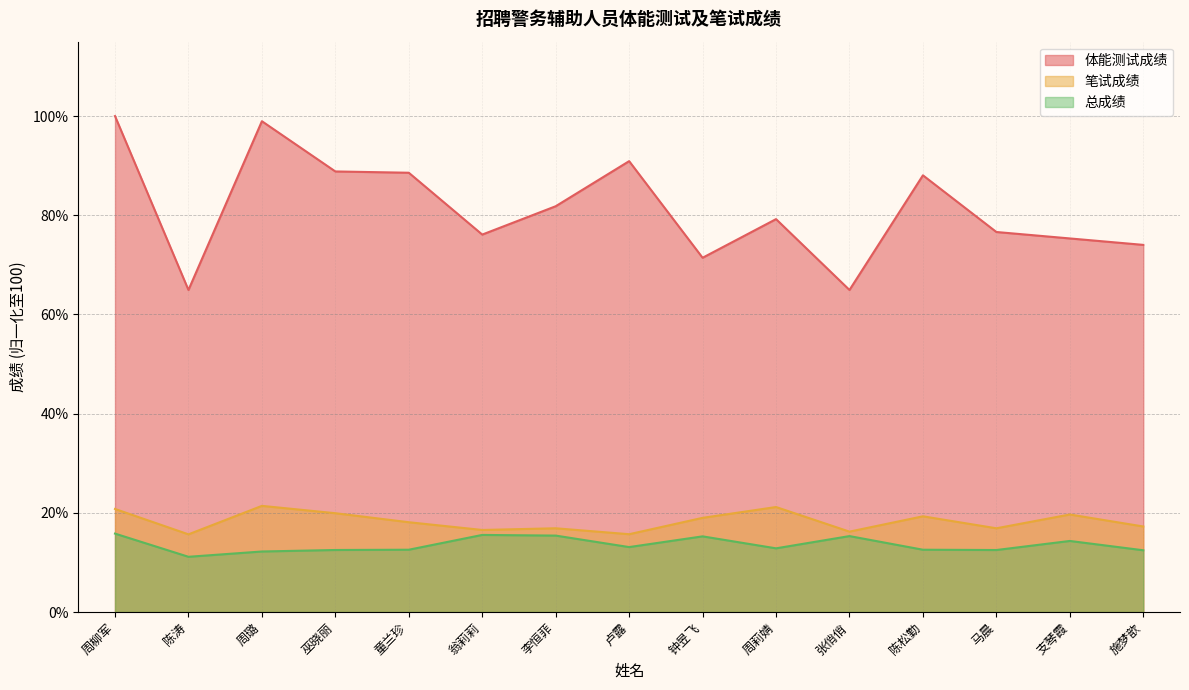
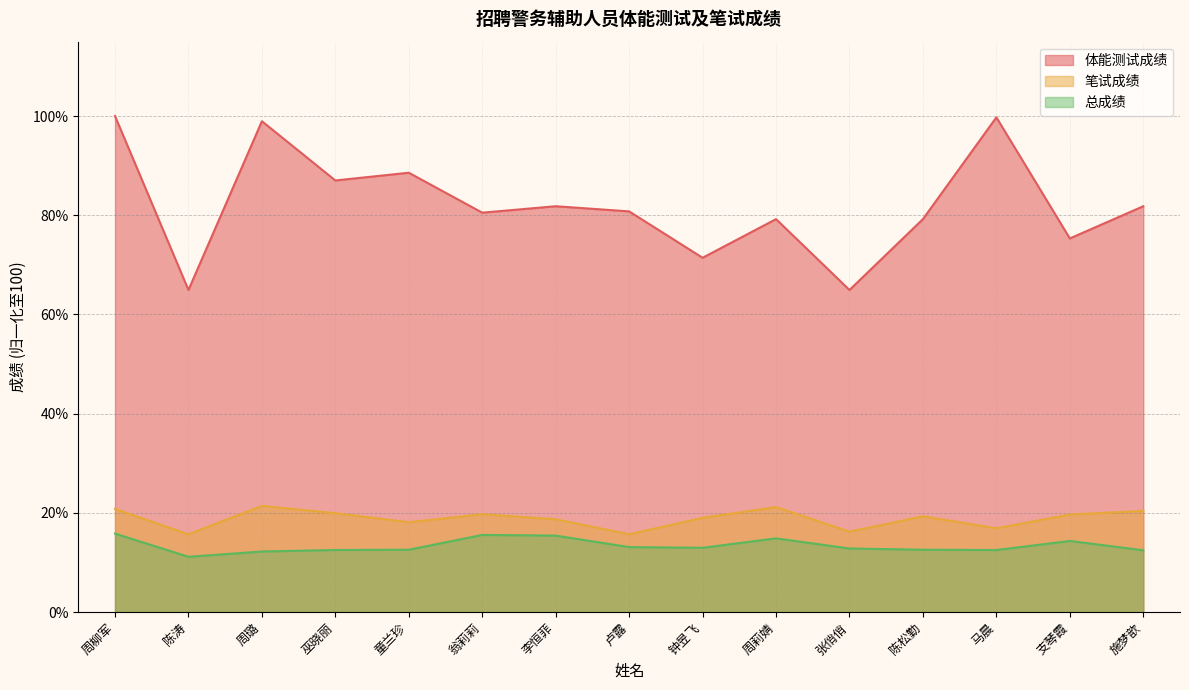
  {
    "体能测试成绩": {
      "周柳军": "100%",
      "陈涛": "65%",
      "周璐": "99%",
-     "巫晓丽": "89%",
+     "巫晓丽": "87%",
      "童兰珍": "89%",
-     "翁莉莉": "76%",
+     "翁莉莉": "81%",
      "李恒菲": "82%",
-     "卢露": "91%",
+     "卢露": "81%",
      "钟昱飞": "71%",
      "周莉婧": "79%",
      "张俏俏": "65%",
-     "陈松勤": "88%",
-     "马晨": "77%",
+     "陈松勤": "79%",
+     "马晨": "100%",
      "支琴霞": "75%",
-     "施梦歆": "74%"
+     "施梦歆": "82%"
    },
    "笔试成绩": {
      "周柳军": "21%",
      "陈涛": "16%",
      "周璐": "21%",
      "巫晓丽": "20%",
      "童兰珍": "18%",
-     "翁莉莉": "17%",
-     "李恒菲": "17%",
+     "翁莉莉": "20%",
+     "李恒菲": "19%",
      "卢露": "16%",
      "钟昱飞": "19%",
      "周莉婧": "21%",
      "张俏俏": "16%",
      "陈松勤": "19%",
      "马晨": "17%",
      "支琴霞": "20%",
-     "施梦歆": "17%"
+     "施梦歆": "20%"
    },
    "总成绩": {
      "周柳军": "16%",
      "陈涛": "11%",
      "周璐": "12%",
      "巫晓丽": "13%",
      "童兰珍": "13%",
      "翁莉莉": "16%",
      "李恒菲": "15%",
      "卢露": "13%",
-     "钟昱飞": "15%",
-     "周莉婧": "13%",
-     "张俏俏": "15%",
+     "钟昱飞": "13%",
+     "周莉婧": "15%",
+     "张俏俏": "13%",
      "陈松勤": "13%",
      "马晨": "13%",
      "支琴霞": "14%",
      "施梦歆": "12%"
    }
  }
